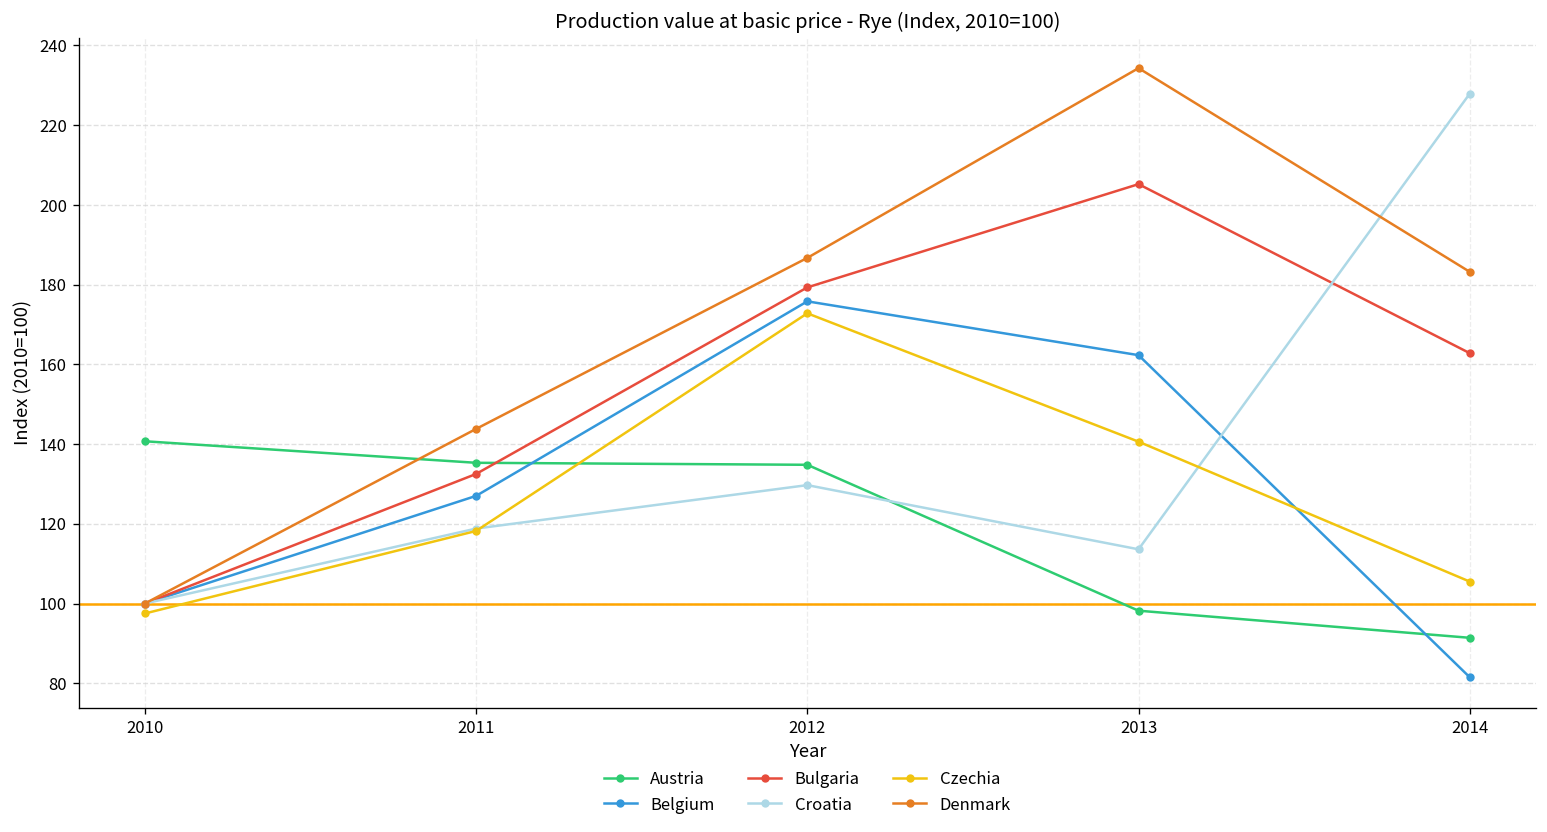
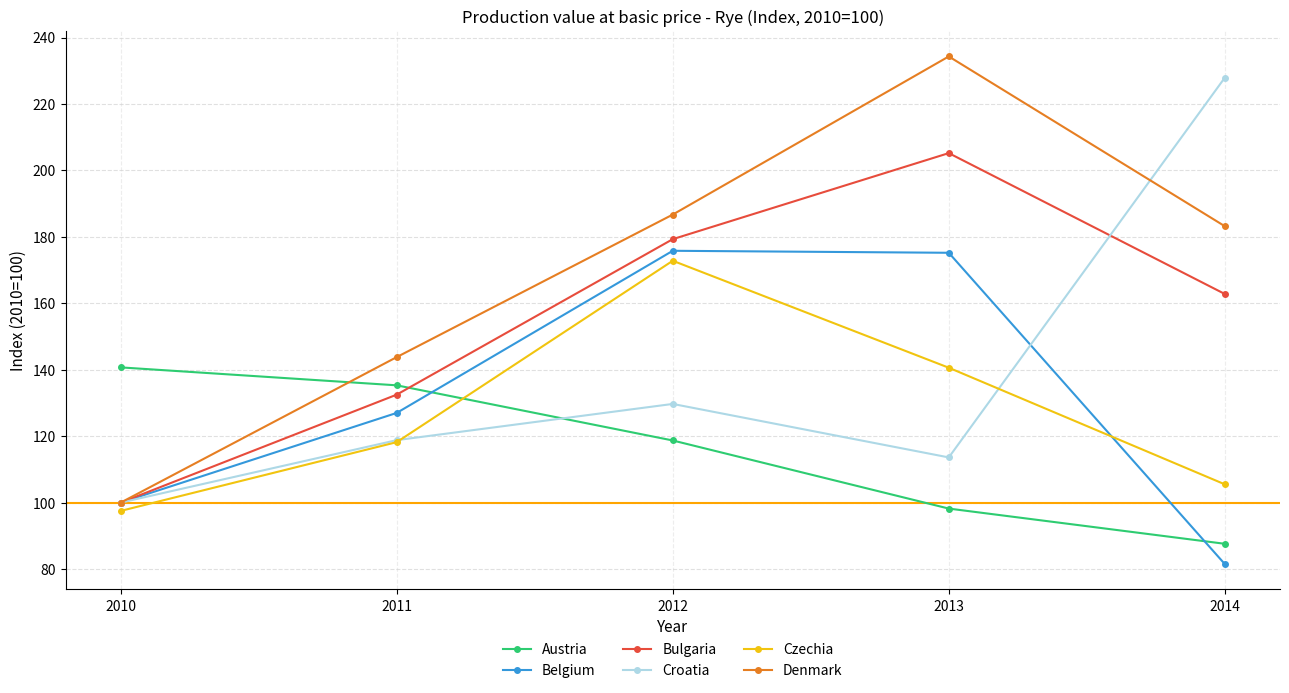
  {
    "Austria": {
      "2010": 141,
      "2011": 135,
-     "2012": 135,
+     "2012": 119,
      "2013": 98,
-     "2014": 91
+     "2014": 88
    },
    "Belgium": {
      "2011": 127,
      "2012": 176,
-     "2013": 162,
+     "2013": 175,
      "2014": 82
    },
    "Croatia": {
      "2012": 130,
      "2013": 114,
      "2014": 228
    },
    "Czechia": {
      "2010": 98,
      "2012": 173,
      "2013": 141,
      "2014": 106
    }
  }
